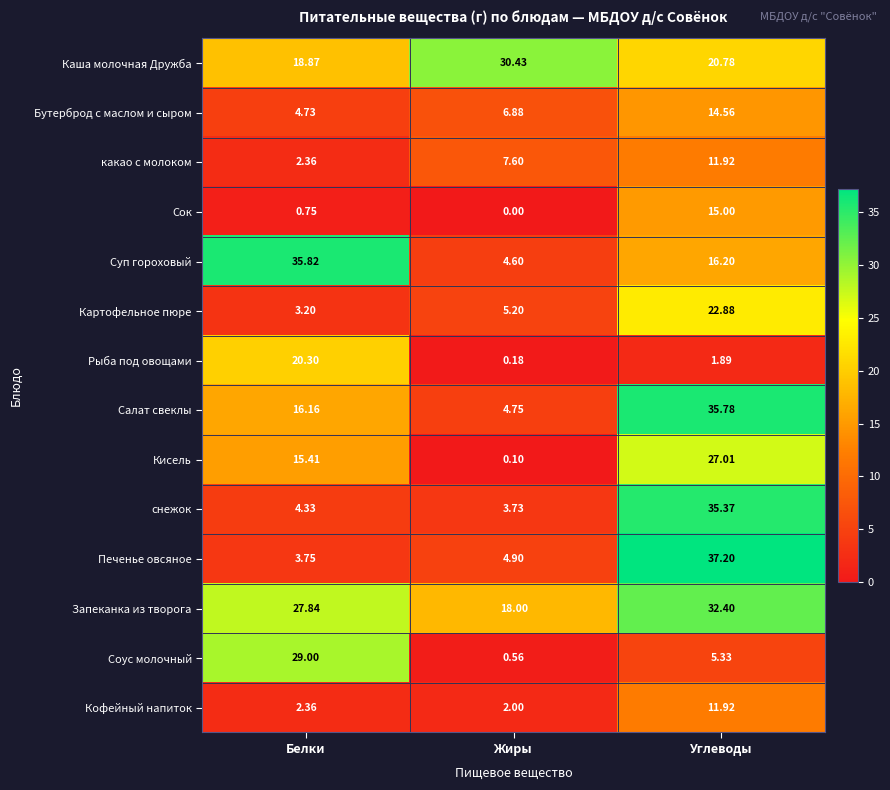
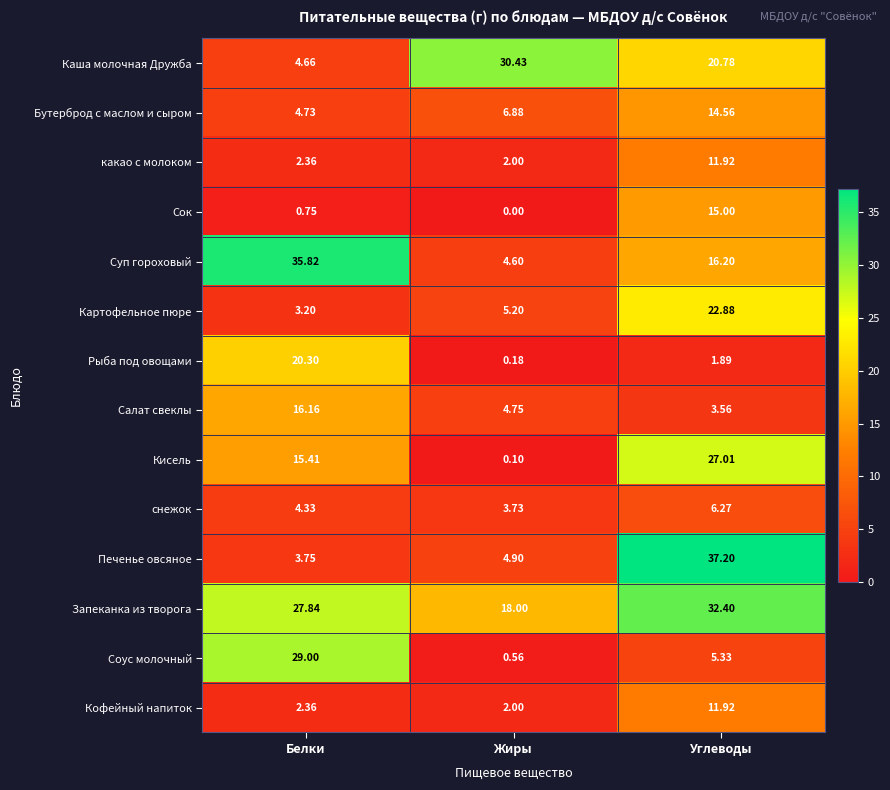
  {
    "Каша молочная Дружба": {
-     "Белки": 18.87,
+     "Белки": 4.66,
      "Жиры": 30.43,
      "Углеводы": 20.78
    },
    "Бутерброд с маслом и сыром": {
      "Белки": 4.73,
      "Жиры": 6.88,
      "Углеводы": 14.56
    },
    "какао с молоком": {
      "Белки": 2.36,
-     "Жиры": 7.60,
+     "Жиры": 2.00,
      "Углеводы": 11.92
    },
    "Сок": {
      "Белки": 0.75,
      "Жиры": 0.00,
      "Углеводы": 15.00
    },
    "Суп гороховый": {
      "Белки": 35.82,
      "Жиры": 4.60,
      "Углеводы": 16.20
    },
    "Картофельное пюре": {
      "Белки": 3.20,
      "Жиры": 5.20,
      "Углеводы": 22.88
    },
    "Рыба под овощами": {
      "Белки": 20.30,
      "Жиры": 0.18,
      "Углеводы": 1.89
    },
    "Салат свеклы": {
      "Белки": 16.16,
      "Жиры": 4.75,
-     "Углеводы": 35.78
+     "Углеводы": 3.56
    },
    "Кисель": {
      "Белки": 15.41,
      "Жиры": 0.10,
      "Углеводы": 27.01
    },
    "снежок": {
      "Белки": 4.33,
      "Жиры": 3.73,
-     "Углеводы": 35.37
+     "Углеводы": 6.27
    },
    "Печенье овсяное": {
      "Белки": 3.75,
      "Жиры": 4.90,
      "Углеводы": 37.20
    },
    "Запеканка из творога": {
      "Белки": 27.84,
      "Жиры": 18.00,
      "Углеводы": 32.40
    },
    "Соус молочный": {
      "Белки": 29.00,
      "Жиры": 0.56,
      "Углеводы": 5.33
    },
    "Кофейный напиток": {
      "Белки": 2.36,
      "Жиры": 2.00,
      "Углеводы": 11.92
    }
  }
